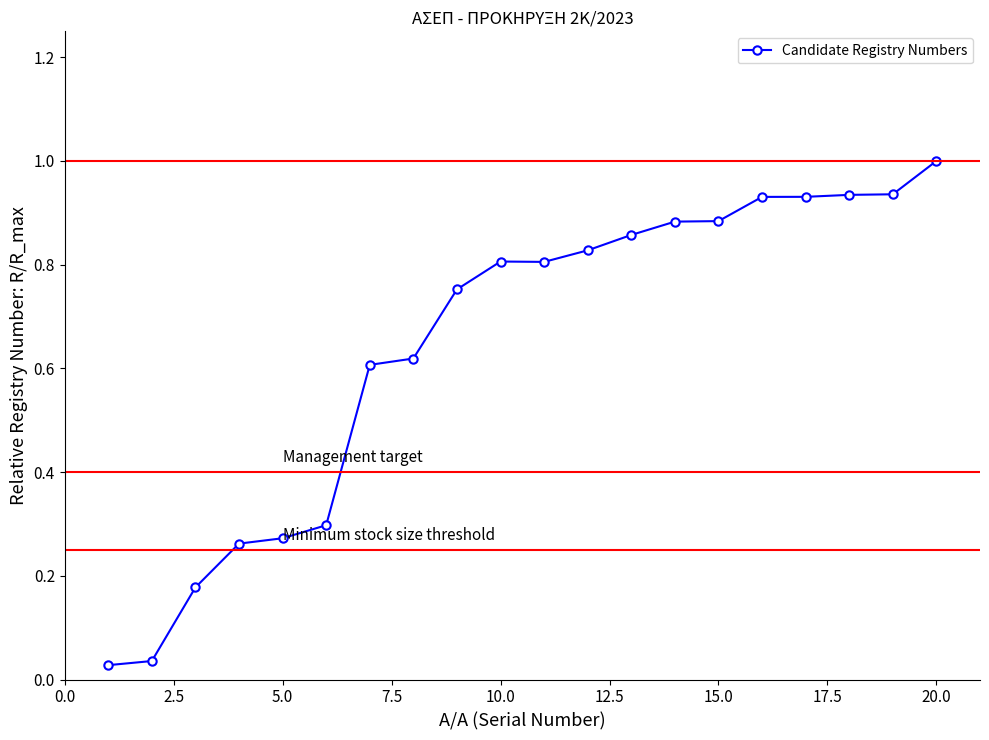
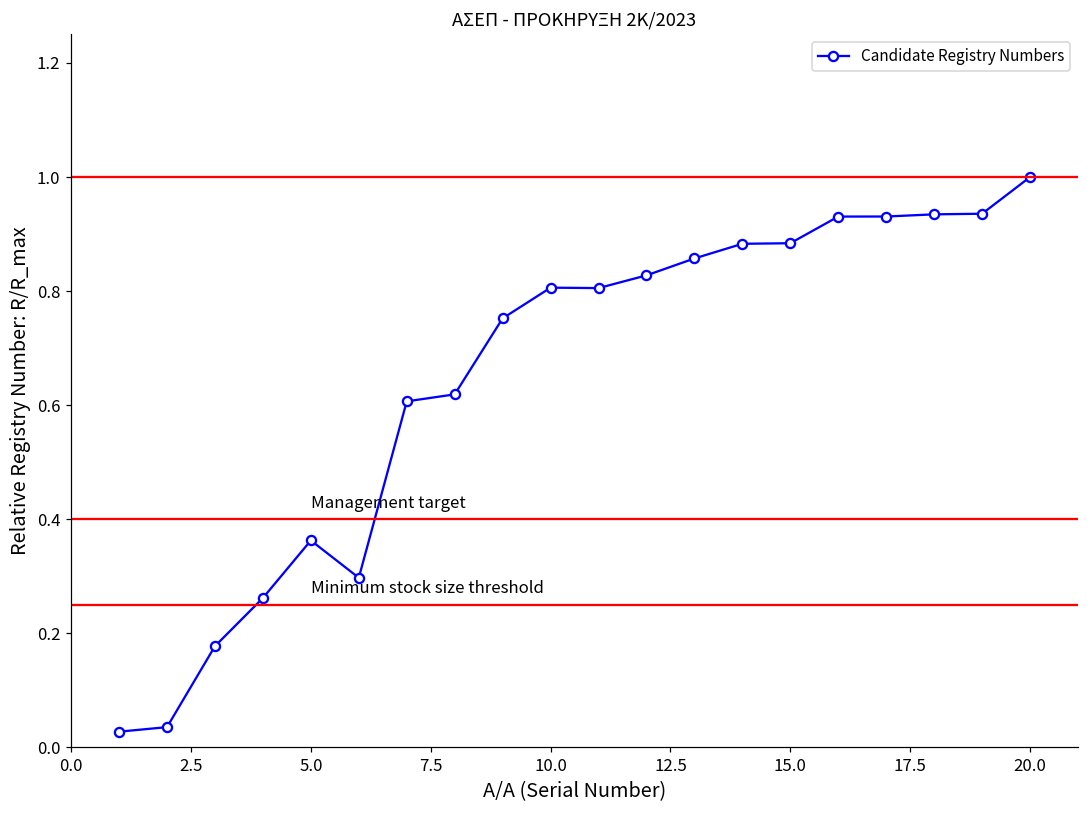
  {
-   "5.0": 0.27,
+   "5.0": 0.36,
    "10.0": 0.81,
    "15.0": 0.88,
    "20.0": 1.00
  }
